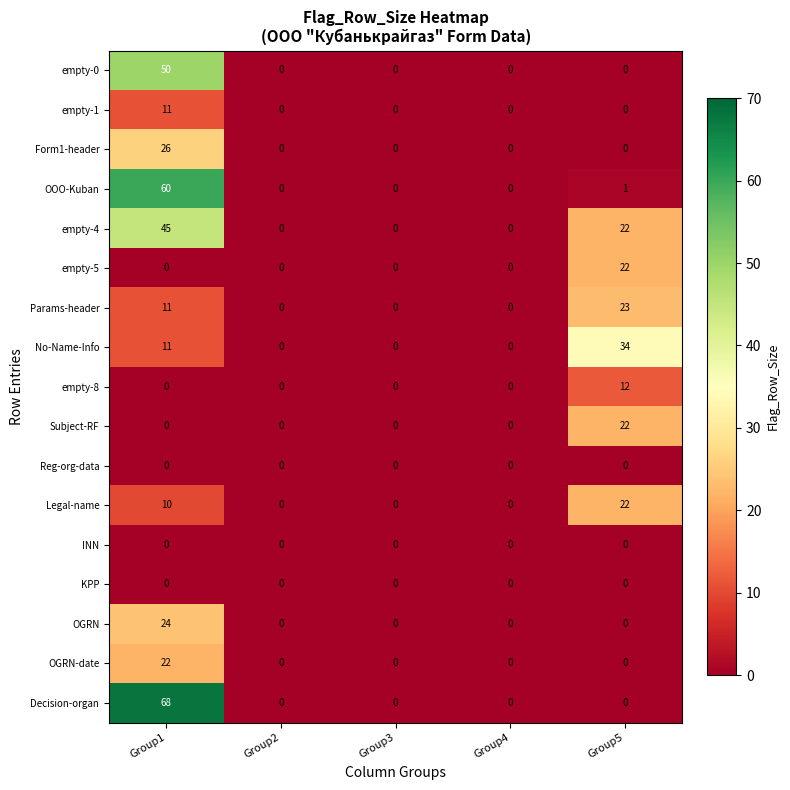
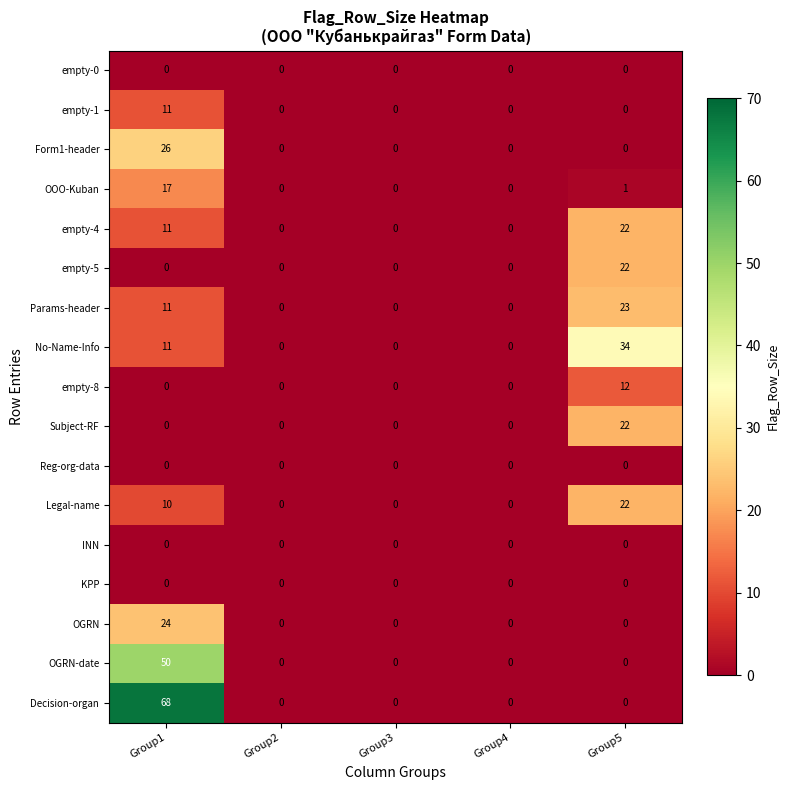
  {
    "empty-0": {
-     "Group1": 50,
+     "Group1": 0,
      "Group2": 0,
      "Group3": 0,
      "Group4": 0,
      "Group5": 0
    },
    "empty-1": {
      "Group1": 11,
      "Group2": 0,
      "Group3": 0,
      "Group4": 0,
      "Group5": 0
    },
    "Form1-header": {
      "Group1": 26,
      "Group2": 0,
      "Group3": 0,
      "Group4": 0,
      "Group5": 0
    },
    "OOO-Kuban": {
-     "Group1": 60,
+     "Group1": 17,
      "Group2": 0,
      "Group3": 0,
      "Group4": 0,
      "Group5": 1
    },
    "empty-4": {
-     "Group1": 45,
+     "Group1": 11,
      "Group2": 0,
      "Group3": 0,
      "Group4": 0,
      "Group5": 22
    },
    "empty-5": {
      "Group1": 0,
      "Group2": 0,
      "Group3": 0,
      "Group4": 0,
      "Group5": 22
    },
    "Params-header": {
      "Group1": 11,
      "Group2": 0,
      "Group3": 0,
      "Group4": 0,
      "Group5": 23
    },
    "No-Name-Info": {
      "Group1": 11,
      "Group2": 0,
      "Group3": 0,
      "Group4": 0,
      "Group5": 34
    },
    "empty-8": {
      "Group1": 0,
      "Group2": 0,
      "Group3": 0,
      "Group4": 0,
      "Group5": 12
    },
    "Subject-RF": {
      "Group1": 0,
      "Group2": 0,
      "Group3": 0,
      "Group4": 0,
      "Group5": 22
    },
    "Reg-org-data": {
      "Group1": 0,
      "Group2": 0,
      "Group3": 0,
      "Group4": 0,
      "Group5": 0
    },
    "Legal-name": {
      "Group1": 10,
      "Group2": 0,
      "Group3": 0,
      "Group4": 0,
      "Group5": 22
    },
    "INN": {
      "Group1": 0,
      "Group2": 0,
      "Group3": 0,
      "Group4": 0,
      "Group5": 0
    },
    "KPP": {
      "Group1": 0,
      "Group2": 0,
      "Group3": 0,
      "Group4": 0,
      "Group5": 0
    },
    "OGRN": {
      "Group1": 24,
      "Group2": 0,
      "Group3": 0,
      "Group4": 0,
      "Group5": 0
    },
    "OGRN-date": {
-     "Group1": 22,
+     "Group1": 50,
      "Group2": 0,
      "Group3": 0,
      "Group4": 0,
      "Group5": 0
    },
    "Decision-organ": {
      "Group1": 68,
      "Group2": 0,
      "Group3": 0,
      "Group4": 0,
      "Group5": 0
    }
  }
